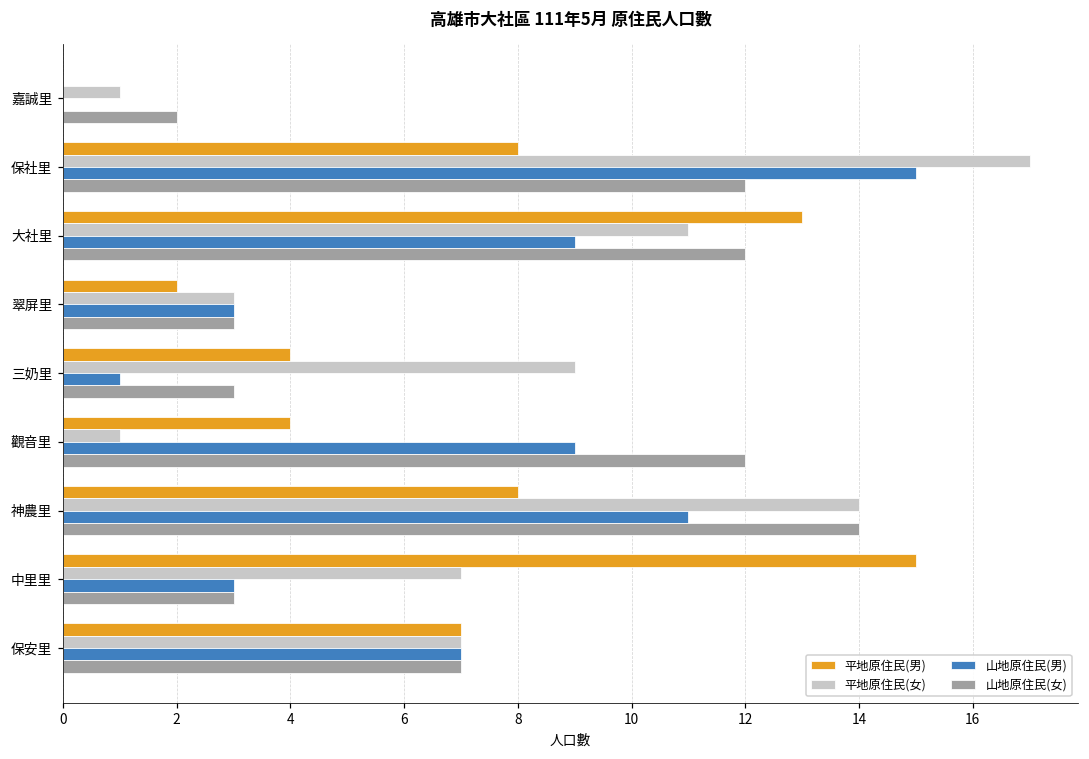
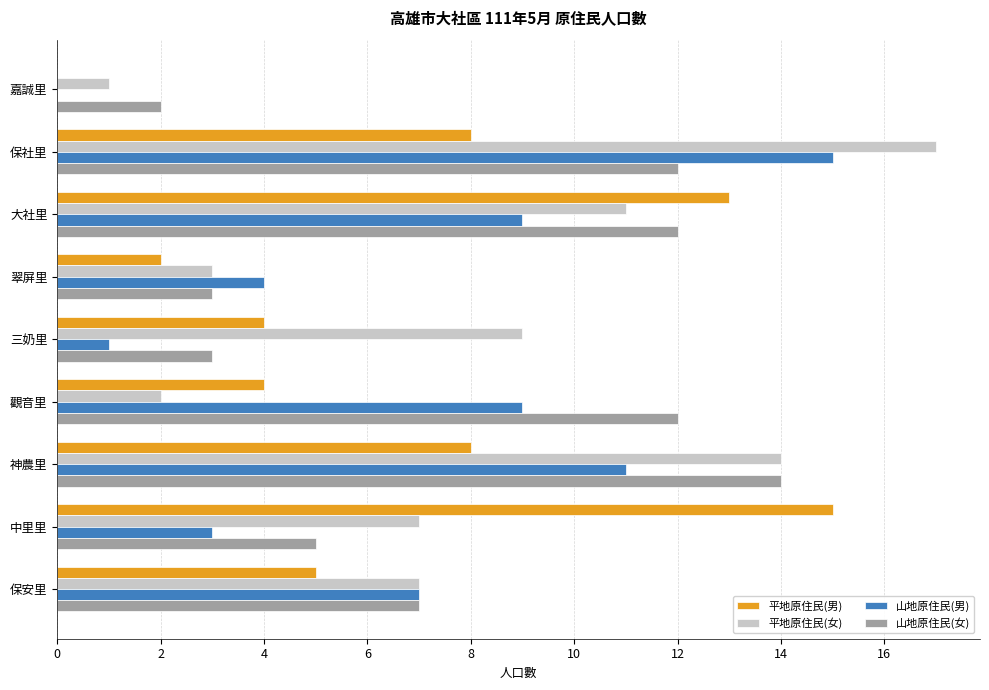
  {
    "平地原住民(男)": {
      "嘉誠里": 0,
      "保社里": 8,
      "大社里": 13,
      "翠屏里": 2,
      "三奶里": 4,
      "觀音里": 4,
      "神農里": 8,
      "中里里": 15,
-     "保安里": 7
+     "保安里": 5
    },
    "平地原住民(女)": {
      "嘉誠里": 1,
      "保社里": 17,
      "大社里": 11,
      "翠屏里": 3,
      "三奶里": 9,
-     "觀音里": 1,
+     "觀音里": 2,
      "神農里": 14,
      "中里里": 7,
      "保安里": 7
    },
    "山地原住民(男)": {
      "嘉誠里": 0,
      "保社里": 15,
      "大社里": 9,
-     "翠屏里": 3,
+     "翠屏里": 4,
      "三奶里": 1,
      "觀音里": 9,
      "神農里": 11,
      "中里里": 3,
      "保安里": 7
    },
    "山地原住民(女)": {
      "嘉誠里": 2,
      "保社里": 12,
      "大社里": 12,
      "翠屏里": 3,
      "三奶里": 3,
      "觀音里": 12,
      "神農里": 14,
-     "中里里": 3,
+     "中里里": 5,
      "保安里": 7
    }
  }
